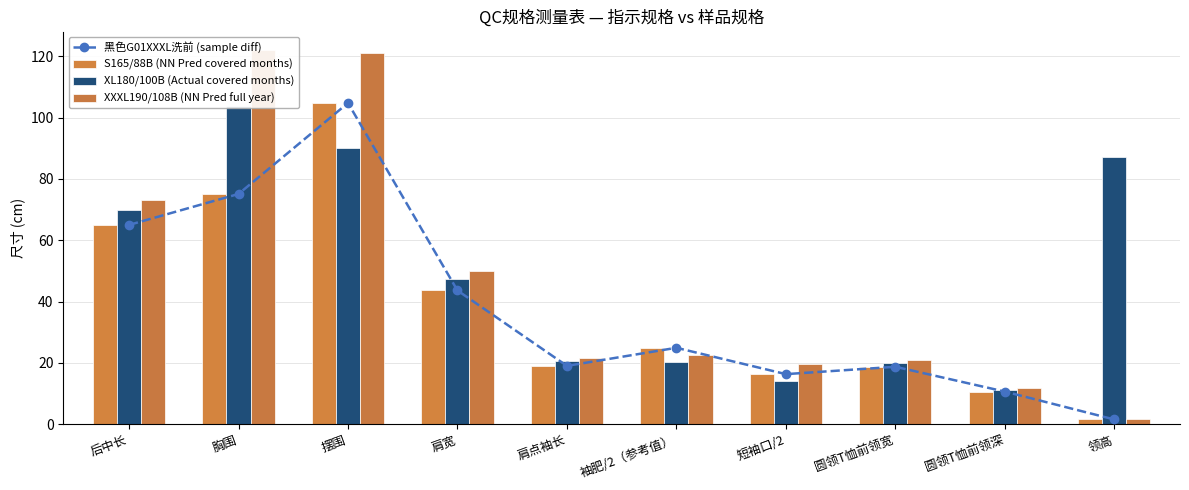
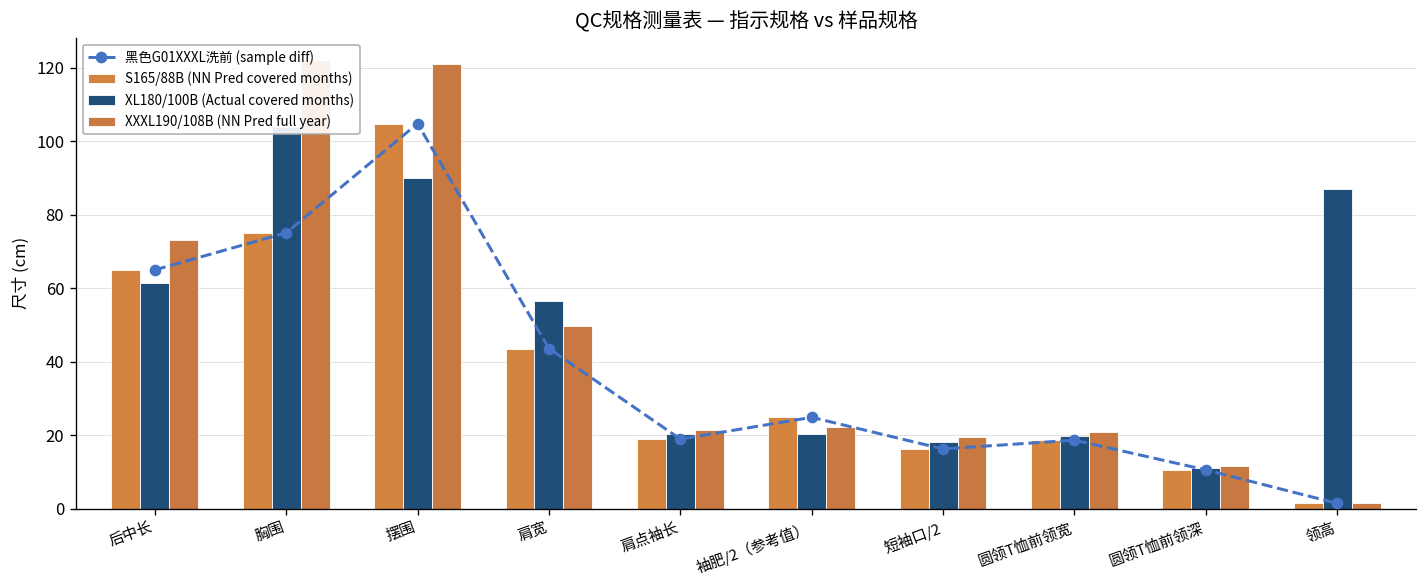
  {
    "黑色G01XXXL洗前 (sample diff)": {
      "后中长": 65,
      "胸围": 75,
      "摆围": 105,
      "肩宽": 44,
      "肩点袖长": 19,
      "袖肥/2（参考值）": 25,
      "短袖口/2": 16,
      "圆领T恤前领宽": 19,
      "圆领T恤前领深": 11,
      "领高": 2
    },
    "XL180/100B (Actual covered months)": {
-     "后中长": 70,
+     "后中长": 61,
      "摆围": 90,
-     "肩宽": 47,
+     "肩宽": 57,
      "肩点袖长": 21,
      "袖肥/2（参考值）": 20,
-     "短袖口/2": 14,
+     "短袖口/2": 18,
      "圆领T恤前领宽": 20,
      "圆领T恤前领深": 11,
      "领高": 87
    }
  }
